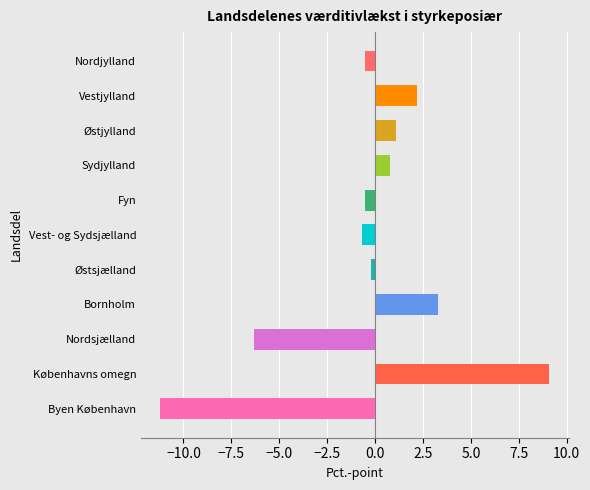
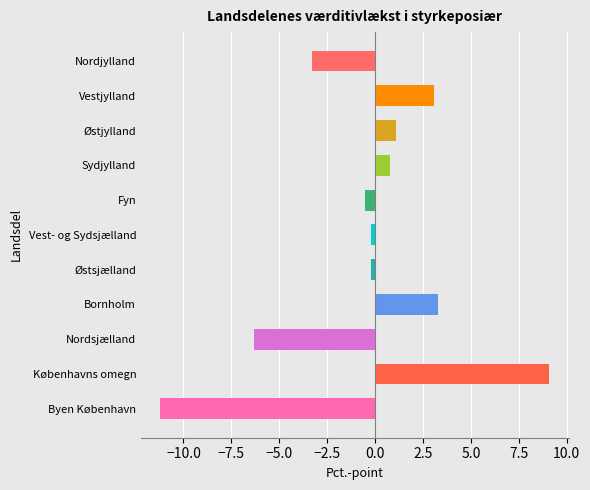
  {
-   "Nordjylland": -0.5,
-   "Vestjylland": 2.2,
+   "Nordjylland": -3.3,
+   "Vestjylland": 3.1,
    "Østjylland": 1.1,
    "Sydjylland": 0.8,
    "Fyn": -0.5,
-   "Vest- og Sydsjælland": -0.7,
+   "Vest- og Sydsjælland": -0.2,
    "Østsjælland": -0.2,
    "Bornholm": 3.3,
    "Nordsjælland": -6.3,
    "Københavns omegn": 9.1,
    "Byen København": -11.2
  }
